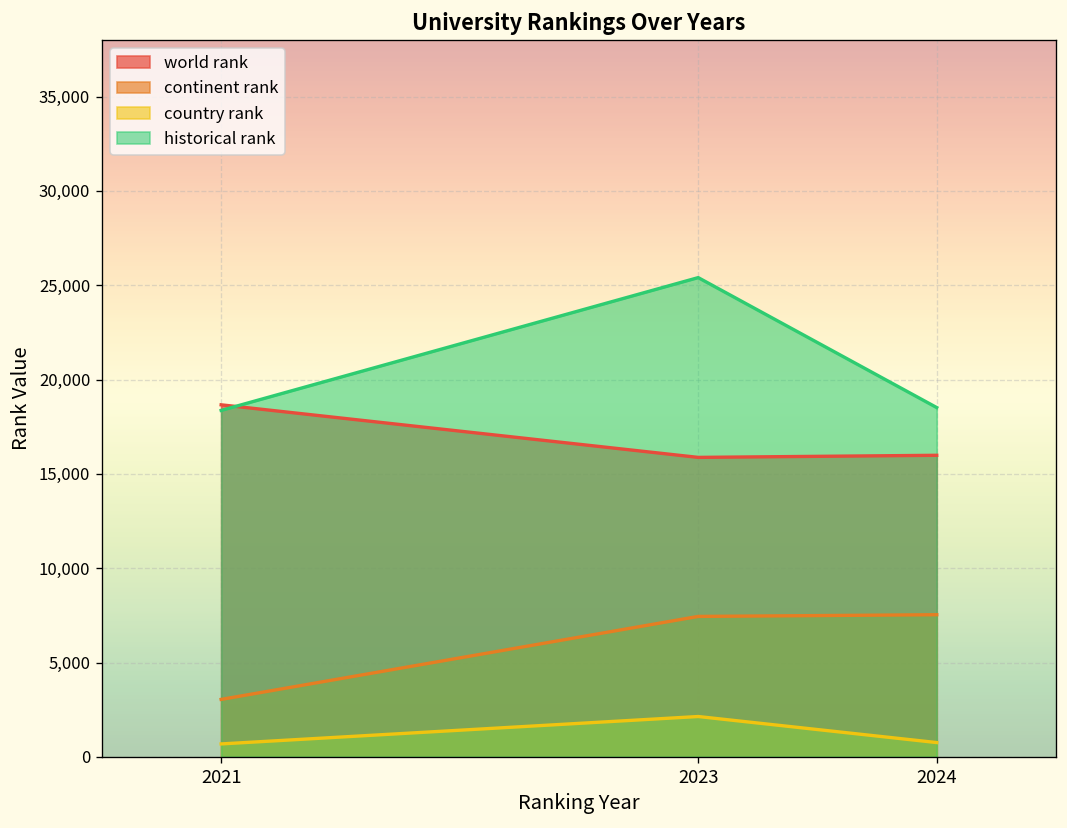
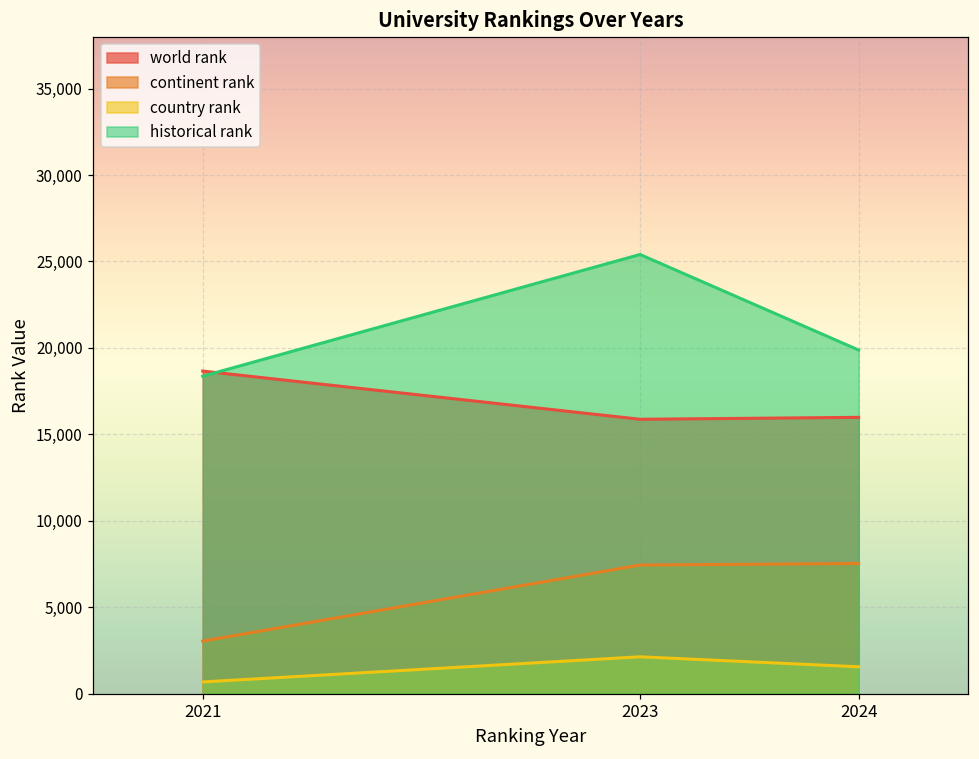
  {
    "country rank": {
      "2021": "700",
      "2023": "2,100",
-     "2024": "800"
+     "2024": "1,600"
    },
    "historical rank": {
      "2021": "18,400",
      "2023": "25,400",
-     "2024": "18,500"
+     "2024": "19,900"
    }
  }
